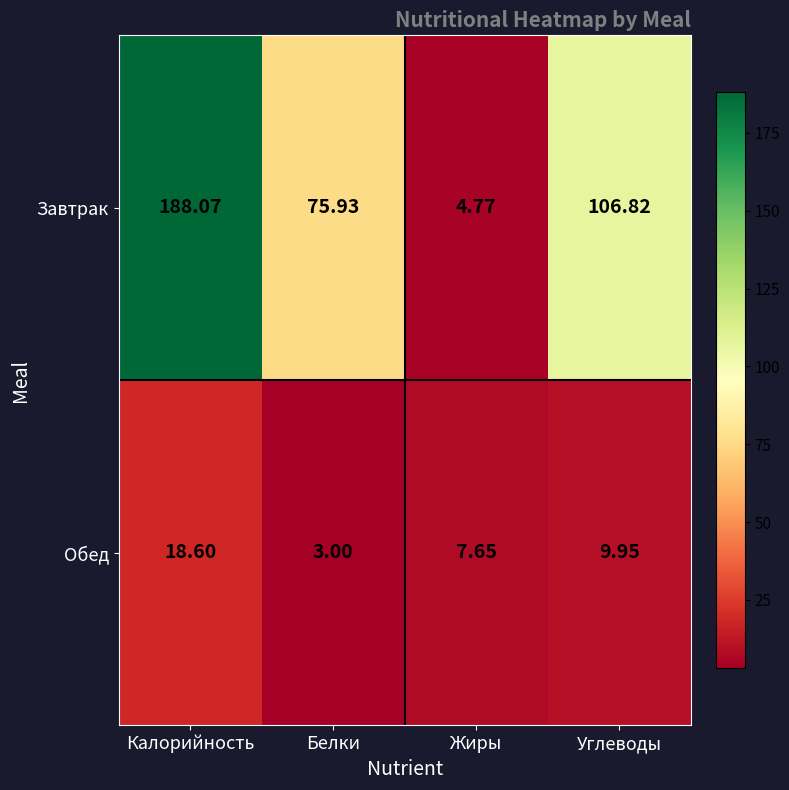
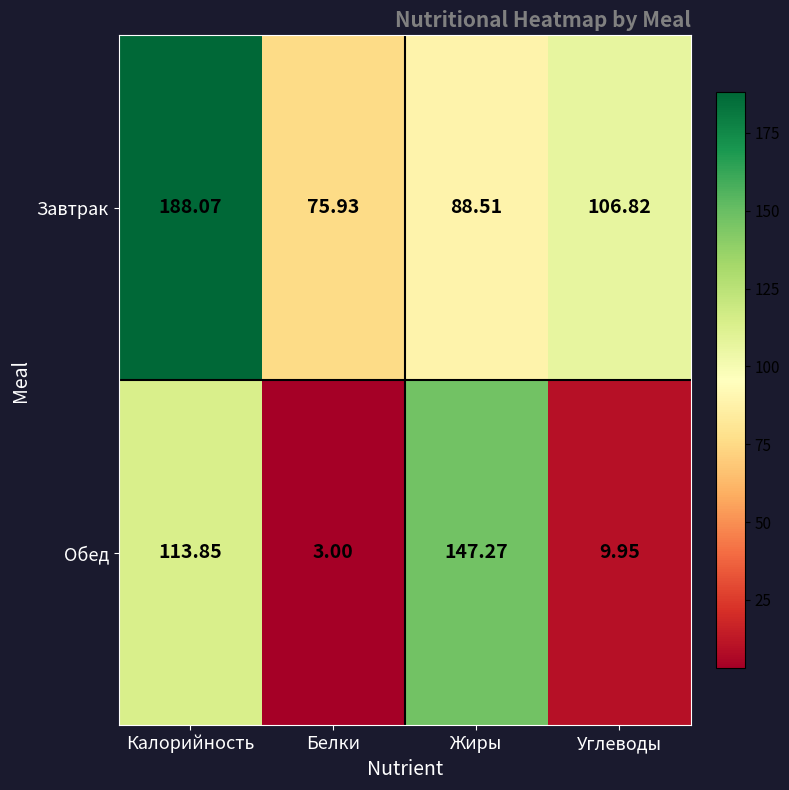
  {
    "Завтрак": {
      "Калорийность": 188.07,
      "Белки": 75.93,
-     "Жиры": 4.77,
+     "Жиры": 88.51,
      "Углеводы": 106.82
    },
    "Обед": {
-     "Калорийность": 18.60,
+     "Калорийность": 113.85,
      "Белки": 3.00,
-     "Жиры": 7.65,
+     "Жиры": 147.27,
      "Углеводы": 9.95
    }
  }
